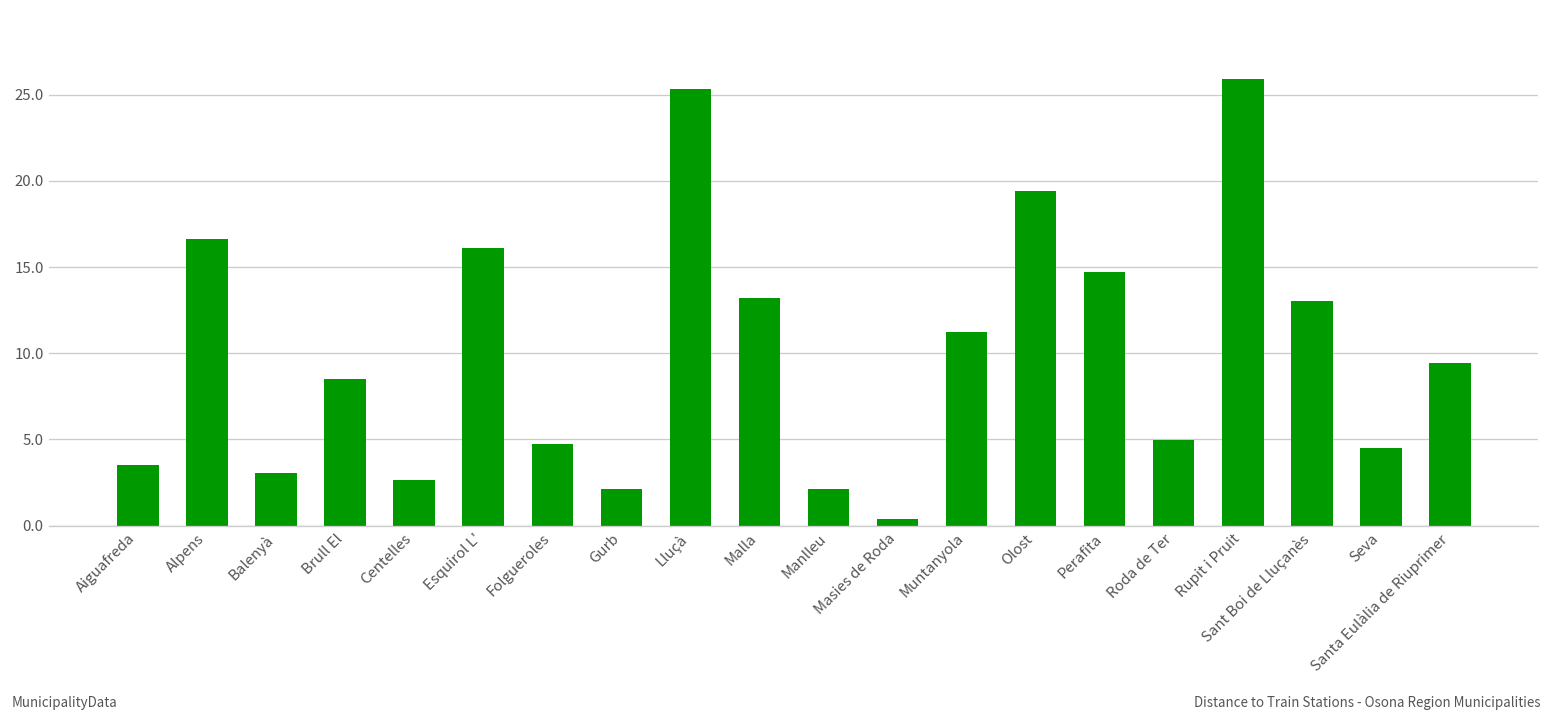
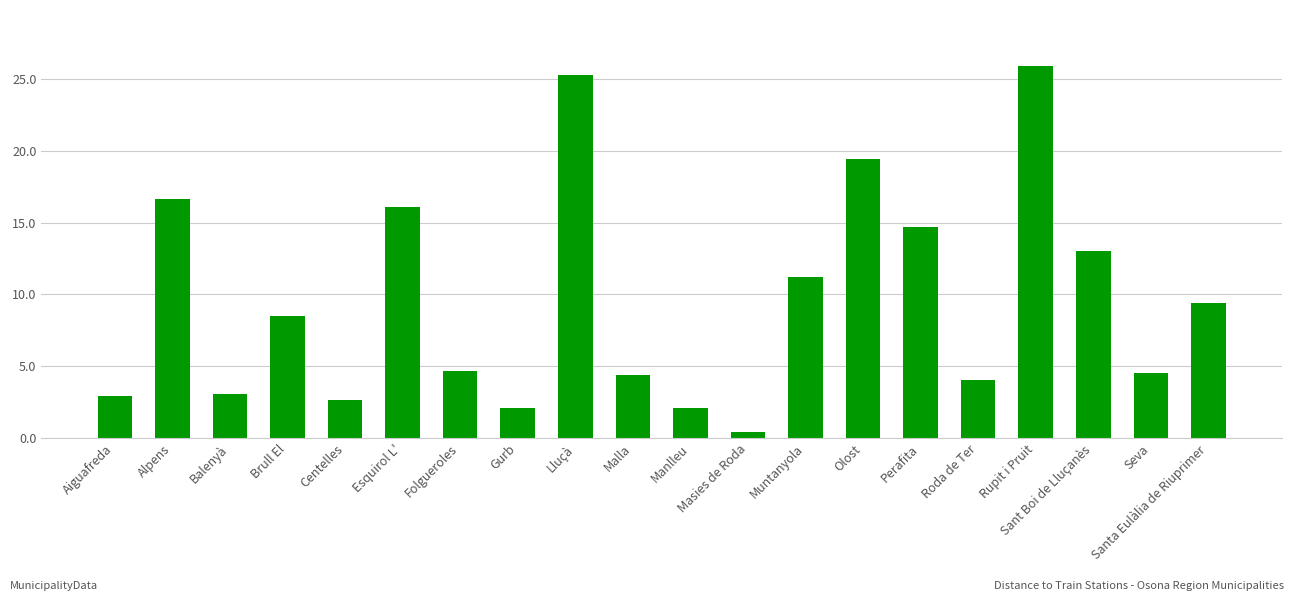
  {
-   "Aiguafreda": 3.5,
+   "Aiguafreda": 3.0,
    "Alpens": 16.6,
    "Balenyà": 3.1,
    "Brull El": 8.5,
    "Centelles": 2.6,
    "Esquirol L'": 16.1,
    "Folgueroles": 4.7,
    "Gurb": 2.1,
    "Lluçà": 25.3,
-   "Malla": 13.2,
+   "Malla": 4.4,
    "Manlleu": 2.1,
    "Masies de Roda": 0.4,
    "Muntanyola": 11.2,
    "Olost": 19.4,
    "Perafita": 14.7,
-   "Roda de Ter": 5.0,
+   "Roda de Ter": 4.1,
    "Rupit i Pruit": 25.9,
    "Sant Boi de Lluçanès": 13.0,
    "Seva": 4.5,
    "Santa Eulàlia de Riuprimer": 9.4
  }
